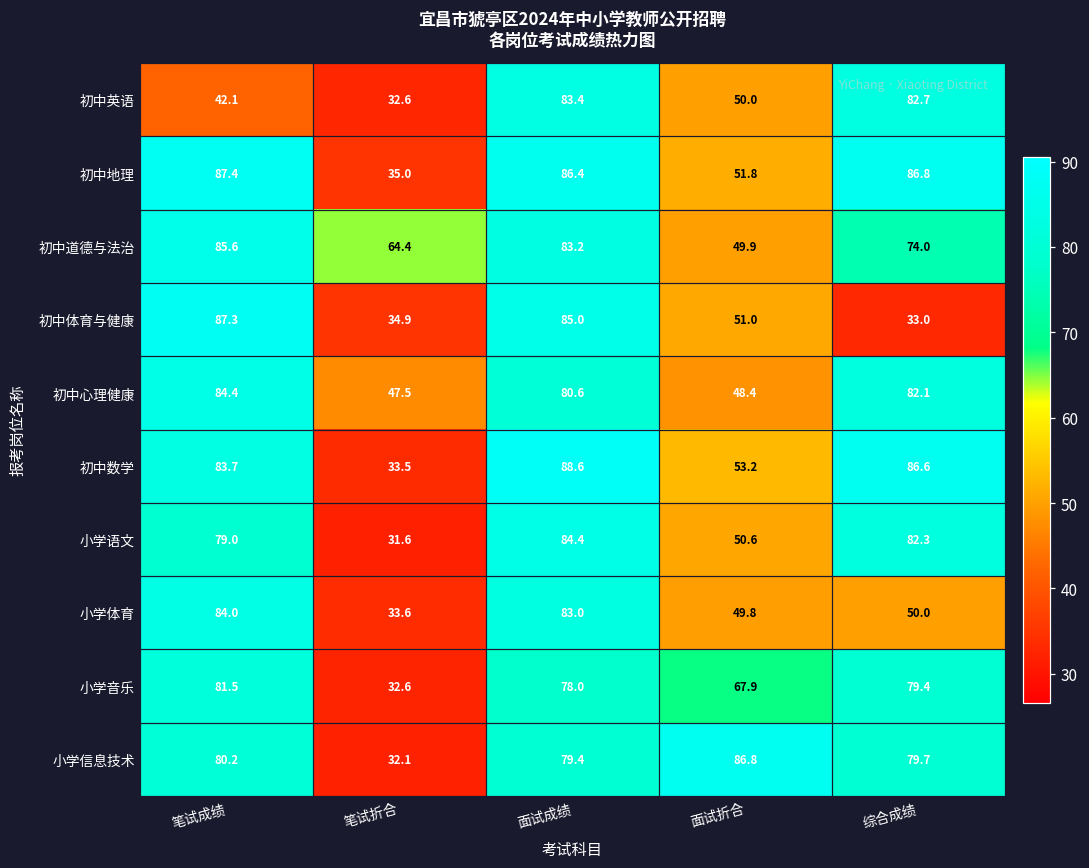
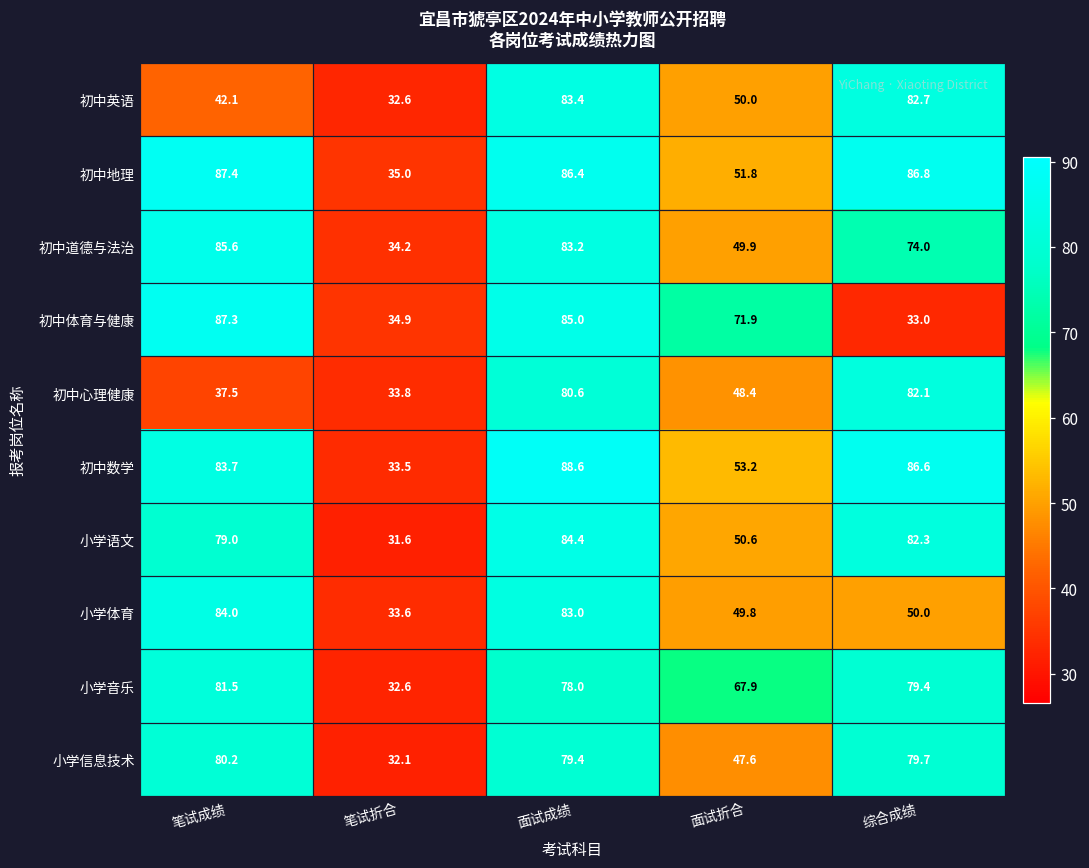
  {
    "初中英语": {
      "笔试成绩": 42.1,
      "笔试折合": 32.6,
      "面试成绩": 83.4,
      "面试折合": 50.0
    },
    "初中地理": {
      "笔试成绩": 87.4,
      "笔试折合": 35.0,
      "面试成绩": 86.4,
      "面试折合": 51.8,
      "综合成绩": 86.8
    },
    "初中道德与法治": {
      "笔试成绩": 85.6,
-     "笔试折合": 64.4,
+     "笔试折合": 34.2,
      "面试成绩": 83.2,
      "面试折合": 49.9,
      "综合成绩": 74.0
    },
    "初中体育与健康": {
      "笔试成绩": 87.3,
      "笔试折合": 34.9,
      "面试成绩": 85.0,
-     "面试折合": 51.0,
+     "面试折合": 71.9,
      "综合成绩": 33.0
    },
    "初中心理健康": {
-     "笔试成绩": 84.4,
-     "笔试折合": 47.5,
+     "笔试成绩": 37.5,
+     "笔试折合": 33.8,
      "面试成绩": 80.6,
      "面试折合": 48.4,
      "综合成绩": 82.1
    },
    "初中数学": {
      "笔试成绩": 83.7,
      "笔试折合": 33.5,
      "面试成绩": 88.6,
      "面试折合": 53.2,
      "综合成绩": 86.6
    },
    "小学语文": {
      "笔试成绩": 79.0,
      "笔试折合": 31.6,
      "面试成绩": 84.4,
      "面试折合": 50.6,
      "综合成绩": 82.3
    },
    "小学体育": {
      "笔试成绩": 84.0,
      "笔试折合": 33.6,
      "面试成绩": 83.0,
      "面试折合": 49.8,
      "综合成绩": 50.0
    },
    "小学音乐": {
      "笔试成绩": 81.5,
      "笔试折合": 32.6,
      "面试成绩": 78.0,
      "面试折合": 67.9,
      "综合成绩": 79.4
    },
    "小学信息技术": {
      "笔试成绩": 80.2,
      "笔试折合": 32.1,
      "面试成绩": 79.4,
-     "面试折合": 86.8,
+     "面试折合": 47.6,
      "综合成绩": 79.7
    }
  }
